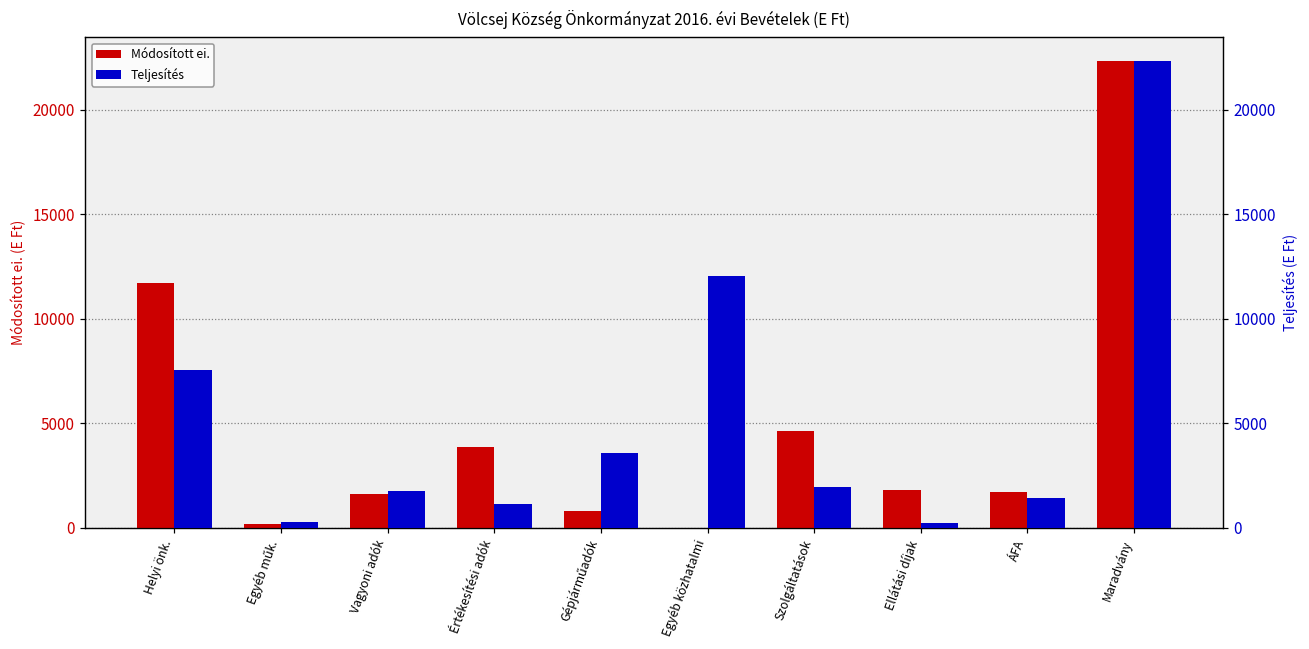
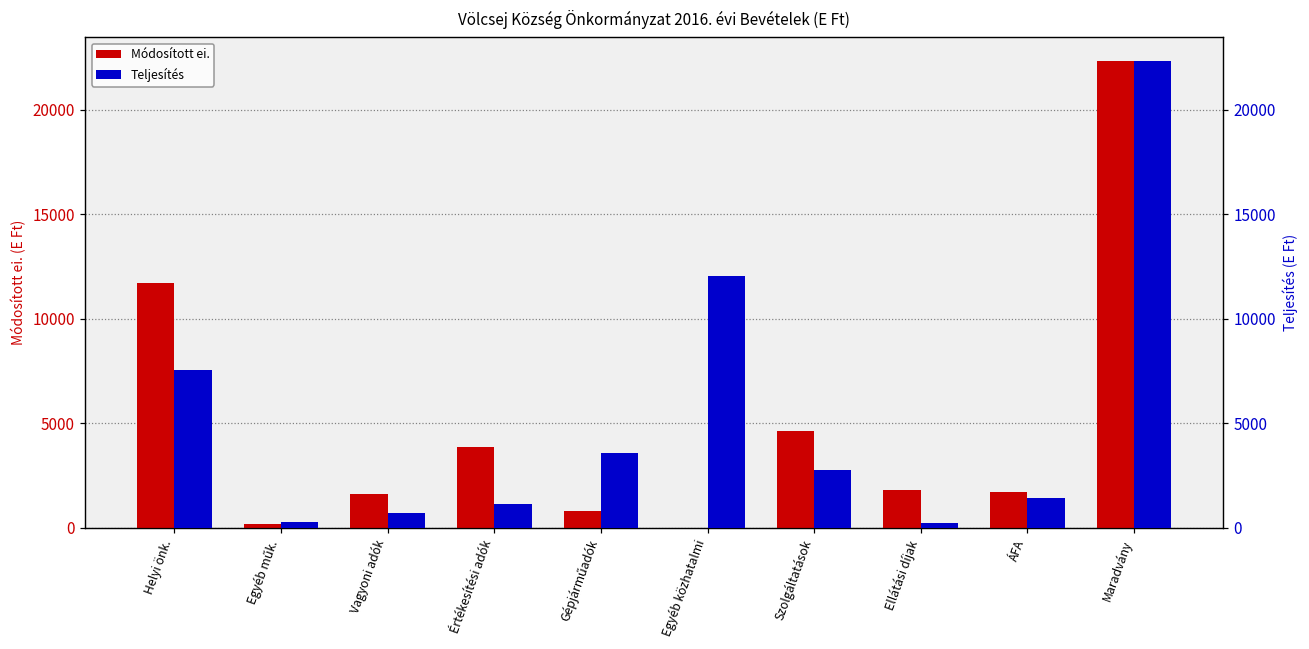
  {
    "Módosított ei.": {
      "Helyi önk.": 11700,
      "Egyéb műk.": 200,
      "Vagyoni adók": 1600,
      "Értékesítési adók": 3900,
      "Gépjárműadók": 800,
      "Egyéb közhatalmi": 0,
      "Szolgáltatások": 4600,
      "Ellátási díjak": 1800,
      "ÁFA": 1700,
      "Maradvány": 22400
    },
    "Teljesítés": {
      "Helyi önk.": 7500,
      "Egyéb műk.": 300,
-     "Vagyoni adók": 1800,
+     "Vagyoni adók": 700,
      "Értékesítési adók": 1100,
      "Gépjárműadók": 3600,
      "Egyéb közhatalmi": 12000,
-     "Szolgáltatások": 2000,
+     "Szolgáltatások": 2800,
      "Ellátási díjak": 200,
      "ÁFA": 1400,
      "Maradvány": 22400
    }
  }
